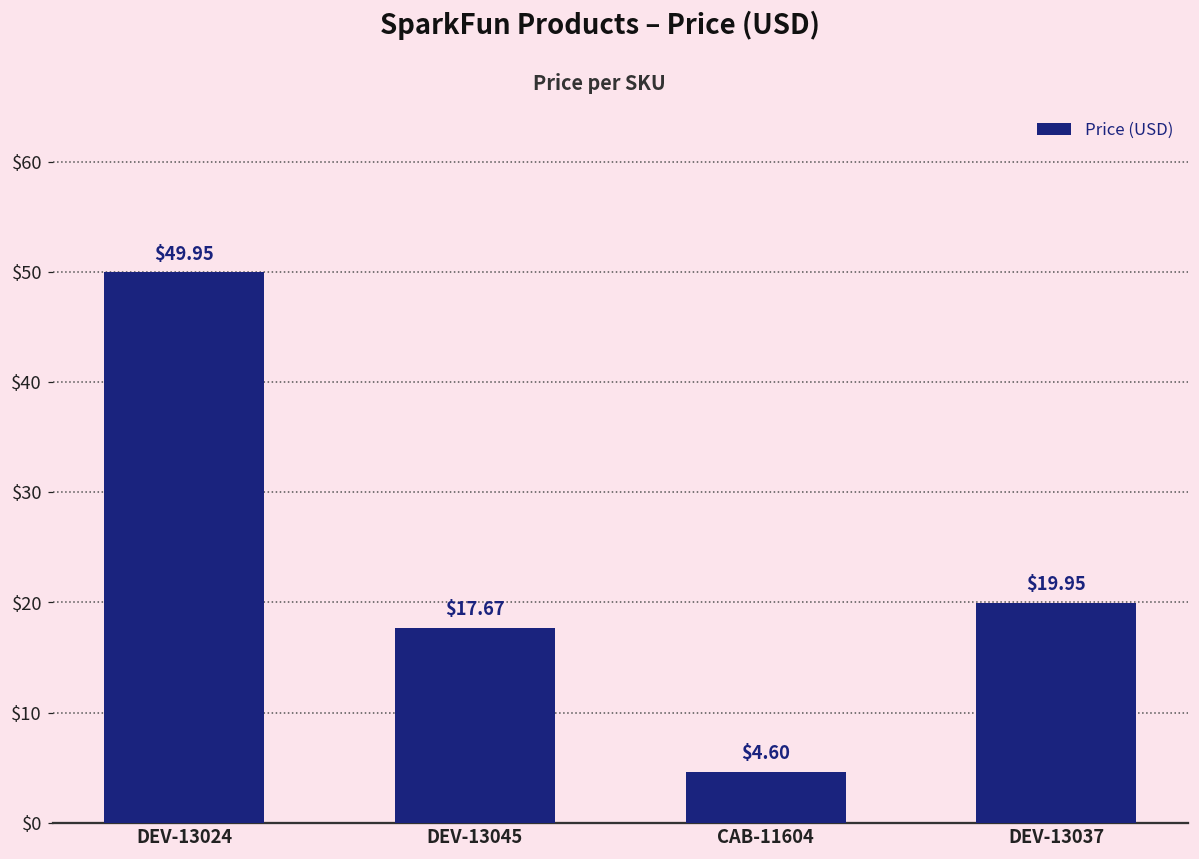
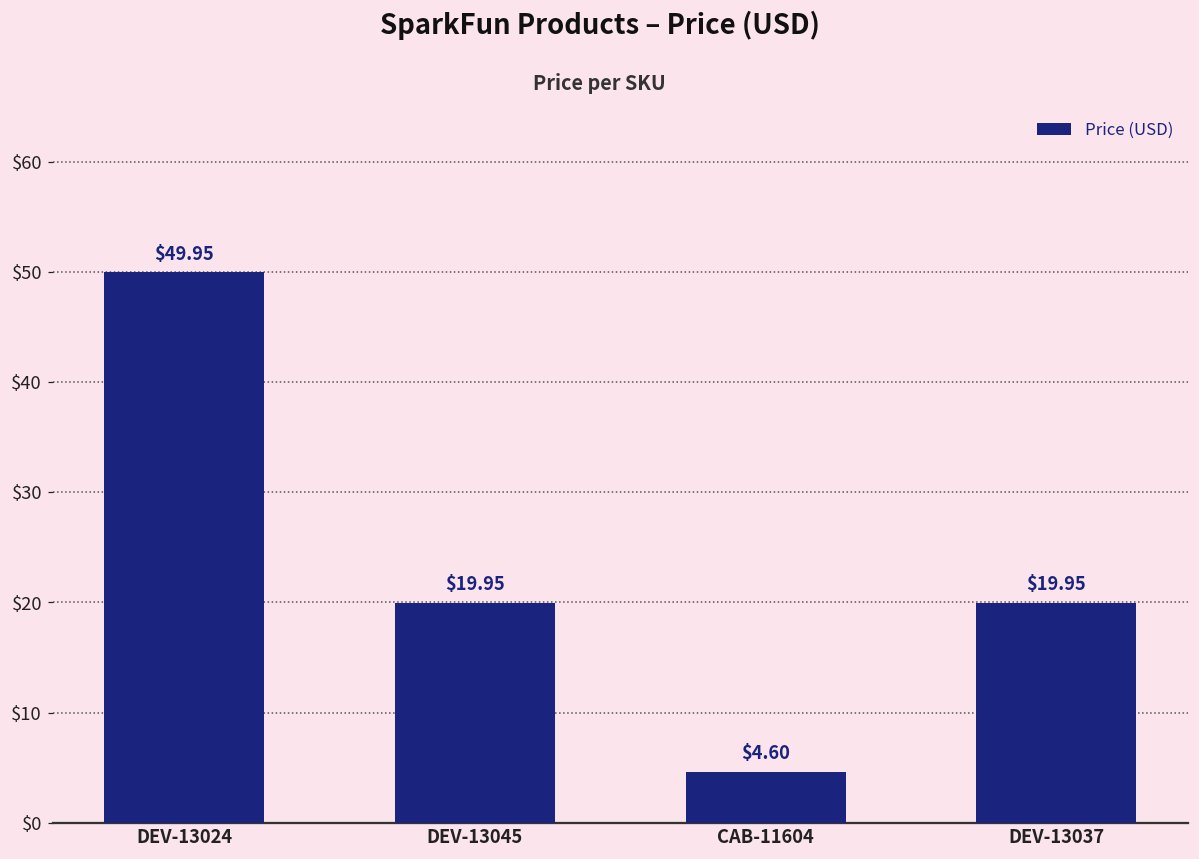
  {
    "DEV-13024": "$49.95",
-   "DEV-13045": "$17.67",
+   "DEV-13045": "$19.95",
    "CAB-11604": "$4.60",
    "DEV-13037": "$19.95"
  }
